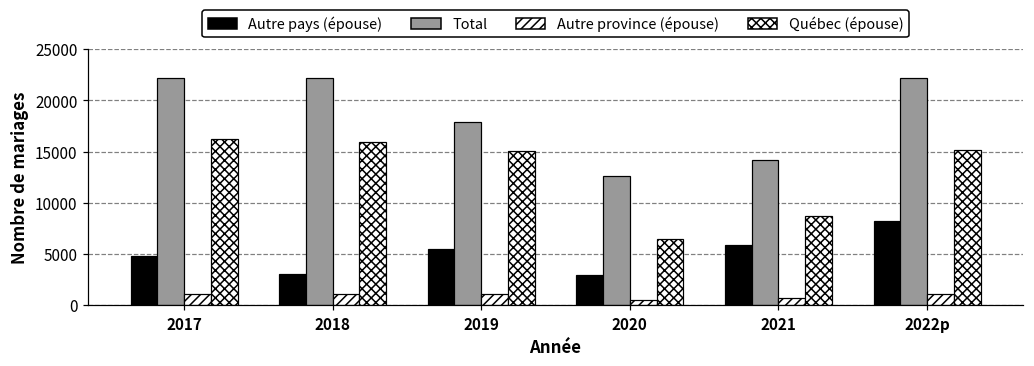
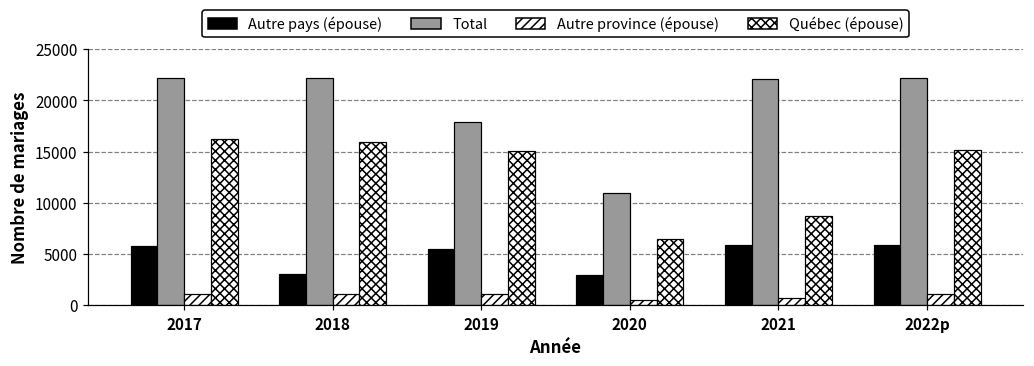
  {
    "Autre pays (épouse)": {
-     "2017": 5000,
+     "2017": 6000,
      "2018": 3000,
      "2019": 5000,
      "2020": 3000,
      "2021": 6000,
-     "2022p": 8000
+     "2022p": 6000
    },
    "Total": {
      "2017": 22000,
      "2018": 22000,
      "2019": 18000,
-     "2020": 13000,
-     "2021": 14000,
+     "2020": 11000,
+     "2021": 22000,
      "2022p": 22000
    }
  }
